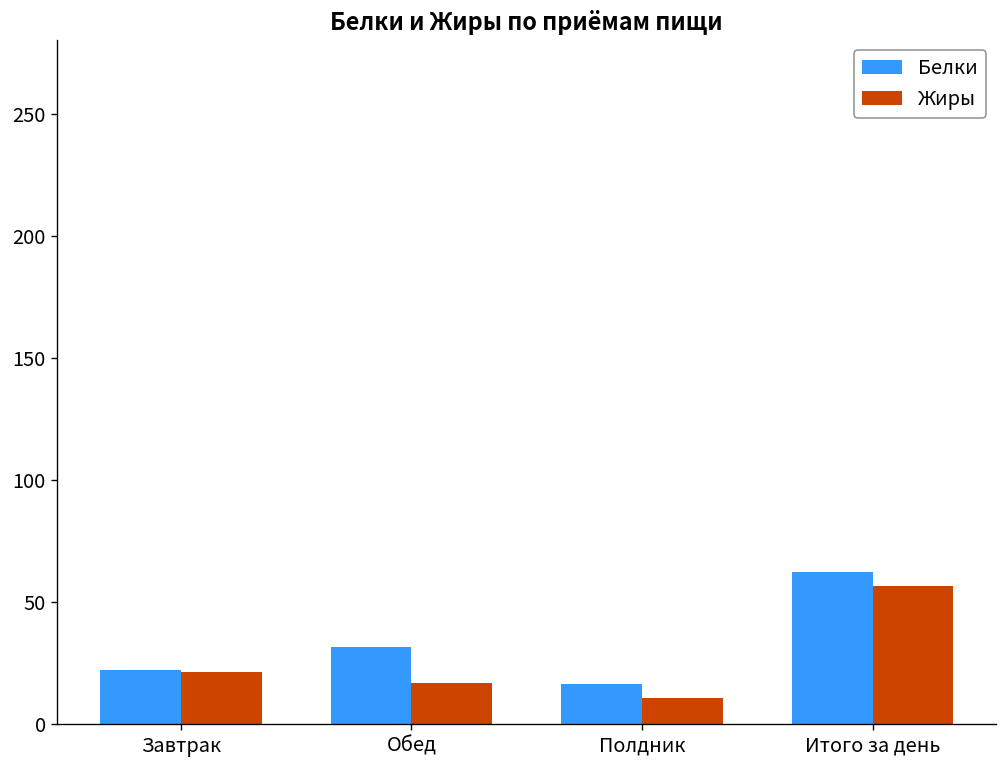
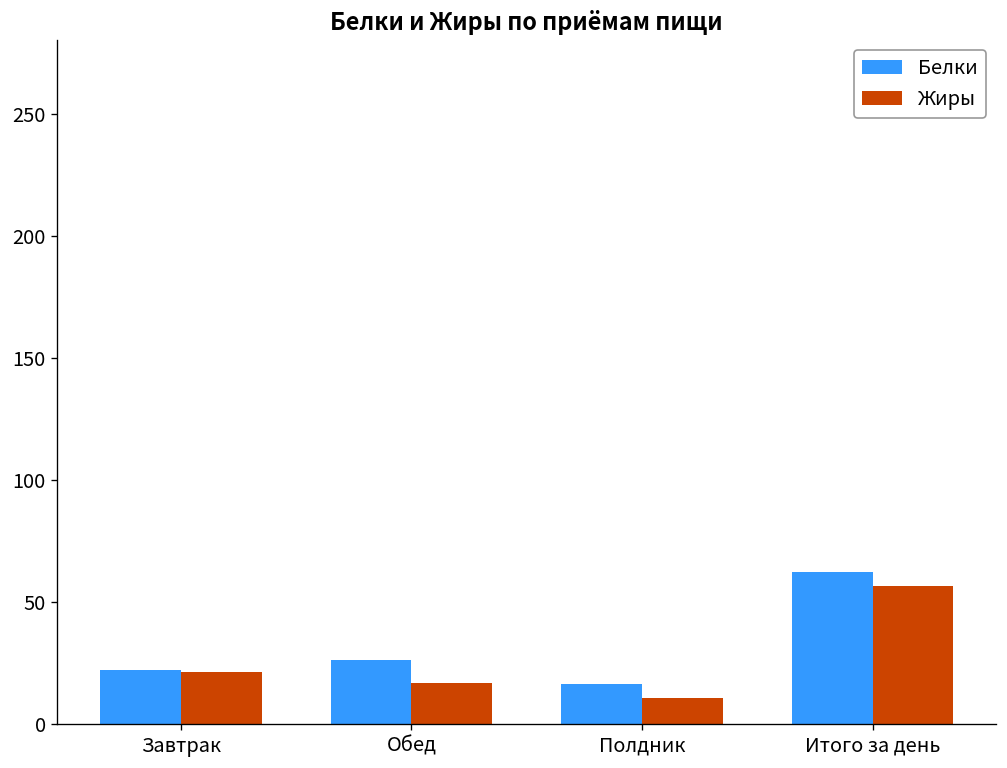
  {
    "Белки": {
      "Завтрак": 22,
-     "Обед": 31,
+     "Обед": 26,
      "Полдник": 16,
      "Итого за день": 62
    },
    "Жиры": {
      "Завтрак": 21,
      "Обед": 17,
      "Полдник": 11,
      "Итого за день": 57
    }
  }
